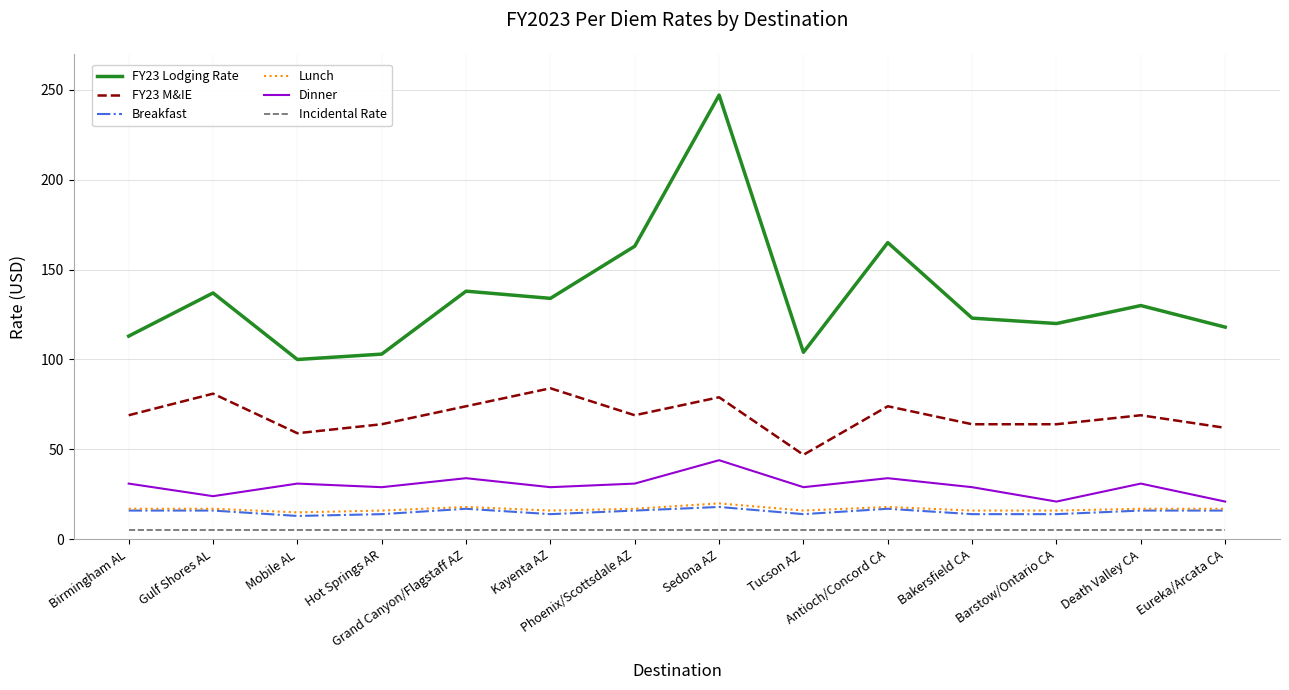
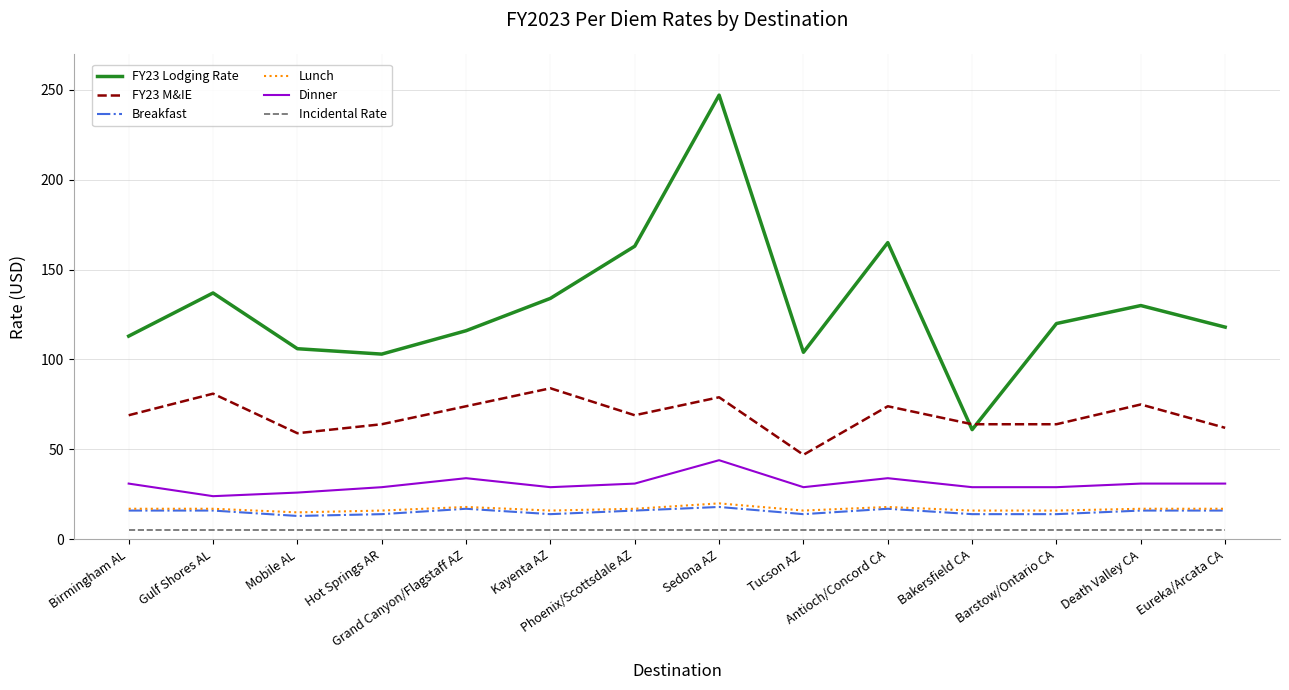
  {
    "FY23 Lodging Rate": {
      "Birmingham AL": 113,
      "Gulf Shores AL": 137,
-     "Mobile AL": 100,
+     "Mobile AL": 106,
      "Hot Springs AR": 103,
-     "Grand Canyon/Flagstaff AZ": 138,
+     "Grand Canyon/Flagstaff AZ": 116,
      "Kayenta AZ": 134,
      "Phoenix/Scottsdale AZ": 163,
      "Sedona AZ": 247,
      "Tucson AZ": 104,
      "Antioch/Concord CA": 165,
-     "Bakersfield CA": 123,
+     "Bakersfield CA": 61,
      "Barstow/Ontario CA": 120,
      "Death Valley CA": 130,
      "Eureka/Arcata CA": 118
    },
    "FY23 M&IE": {
      "Birmingham AL": 69,
      "Gulf Shores AL": 81,
      "Mobile AL": 59,
      "Hot Springs AR": 64,
      "Grand Canyon/Flagstaff AZ": 74,
      "Kayenta AZ": 84,
      "Phoenix/Scottsdale AZ": 69,
      "Sedona AZ": 79,
      "Tucson AZ": 47,
      "Antioch/Concord CA": 74,
      "Bakersfield CA": 64,
      "Barstow/Ontario CA": 64,
-     "Death Valley CA": 69,
+     "Death Valley CA": 75,
      "Eureka/Arcata CA": 62
    },
    "Breakfast": {
      "Mobile AL": 13,
      "Hot Springs AR": 14,
      "Kayenta AZ": 14,
      "Sedona AZ": 18,
      "Tucson AZ": 14,
      "Bakersfield CA": 14,
      "Barstow/Ontario CA": 14
    },
    "Lunch": {
      "Mobile AL": 15,
      "Hot Springs AR": 16,
      "Kayenta AZ": 16,
      "Sedona AZ": 20,
      "Tucson AZ": 16,
      "Bakersfield CA": 16,
      "Barstow/Ontario CA": 16
    },
    "Dinner": {
      "Birmingham AL": 31,
      "Gulf Shores AL": 24,
-     "Mobile AL": 31,
+     "Mobile AL": 26,
      "Hot Springs AR": 29,
      "Grand Canyon/Flagstaff AZ": 34,
      "Kayenta AZ": 29,
      "Phoenix/Scottsdale AZ": 31,
      "Sedona AZ": 44,
      "Tucson AZ": 29,
      "Antioch/Concord CA": 34,
      "Bakersfield CA": 29,
-     "Barstow/Ontario CA": 21,
+     "Barstow/Ontario CA": 29,
      "Death Valley CA": 31,
-     "Eureka/Arcata CA": 21
+     "Eureka/Arcata CA": 31
    },
    "Incidental Rate": {
      "Birmingham AL": 5,
      "Gulf Shores AL": 5,
      "Mobile AL": 5,
      "Hot Springs AR": 5,
      "Grand Canyon/Flagstaff AZ": 5,
      "Kayenta AZ": 5,
      "Phoenix/Scottsdale AZ": 5,
      "Sedona AZ": 5,
      "Tucson AZ": 5,
      "Antioch/Concord CA": 5,
      "Bakersfield CA": 5,
      "Barstow/Ontario CA": 5,
      "Death Valley CA": 5,
      "Eureka/Arcata CA": 5
    }
  }
